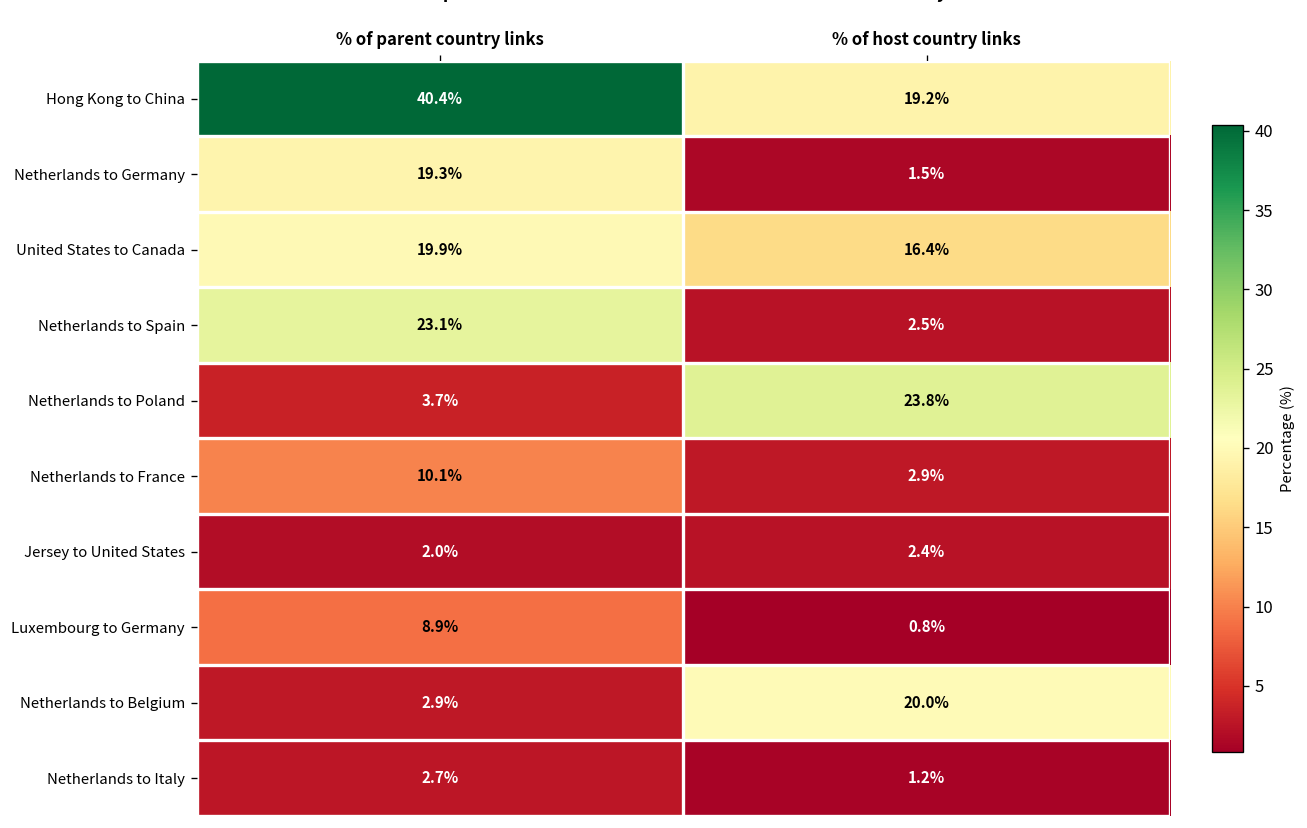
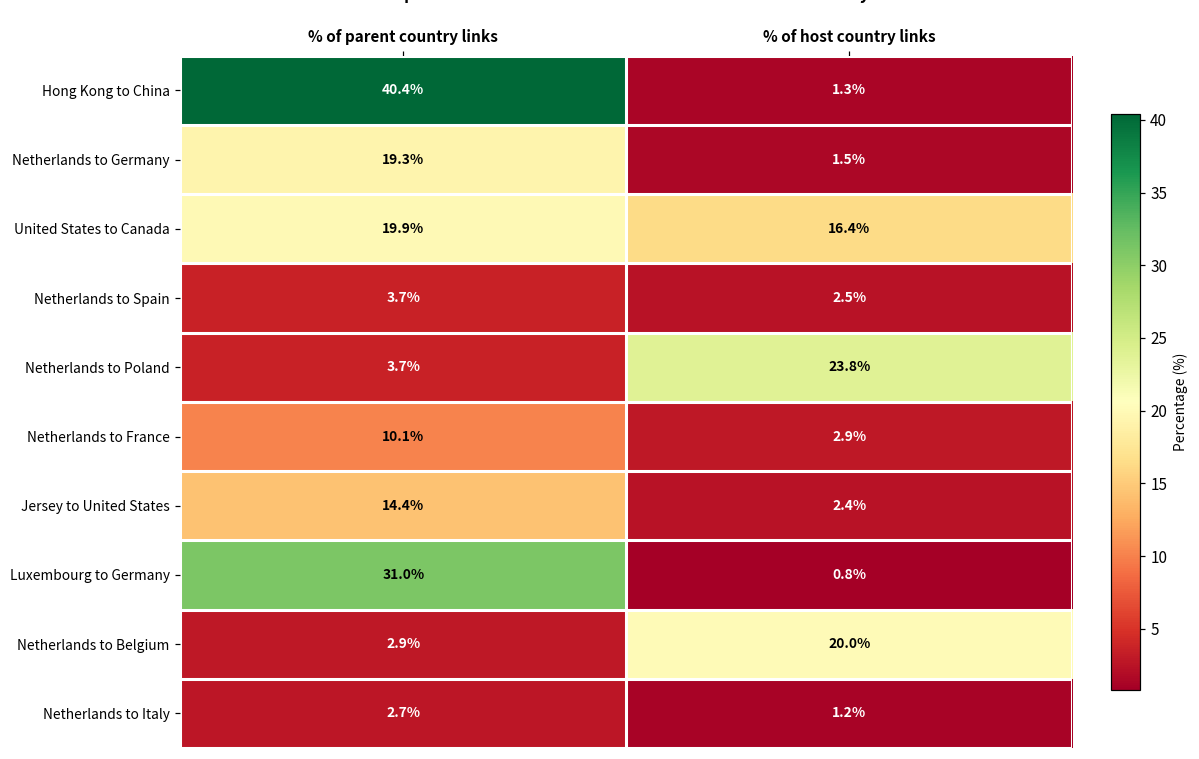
  {
    "Hong Kong to China": {
      "% of parent country links": "40.4%",
-     "% of host country links": "19.2%"
+     "% of host country links": "1.3%"
    },
    "Netherlands to Germany": {
      "% of parent country links": "19.3%",
      "% of host country links": "1.5%"
    },
    "United States to Canada": {
      "% of parent country links": "19.9%",
      "% of host country links": "16.4%"
    },
    "Netherlands to Spain": {
-     "% of parent country links": "23.1%",
+     "% of parent country links": "3.7%",
      "% of host country links": "2.5%"
    },
    "Netherlands to Poland": {
      "% of parent country links": "3.7%",
      "% of host country links": "23.8%"
    },
    "Netherlands to France": {
      "% of parent country links": "10.1%",
      "% of host country links": "2.9%"
    },
    "Jersey to United States": {
-     "% of parent country links": "2.0%",
+     "% of parent country links": "14.4%",
      "% of host country links": "2.4%"
    },
    "Luxembourg to Germany": {
-     "% of parent country links": "8.9%",
+     "% of parent country links": "31.0%",
      "% of host country links": "0.8%"
    },
    "Netherlands to Belgium": {
      "% of parent country links": "2.9%",
      "% of host country links": "20.0%"
    },
    "Netherlands to Italy": {
      "% of parent country links": "2.7%",
      "% of host country links": "1.2%"
    }
  }
